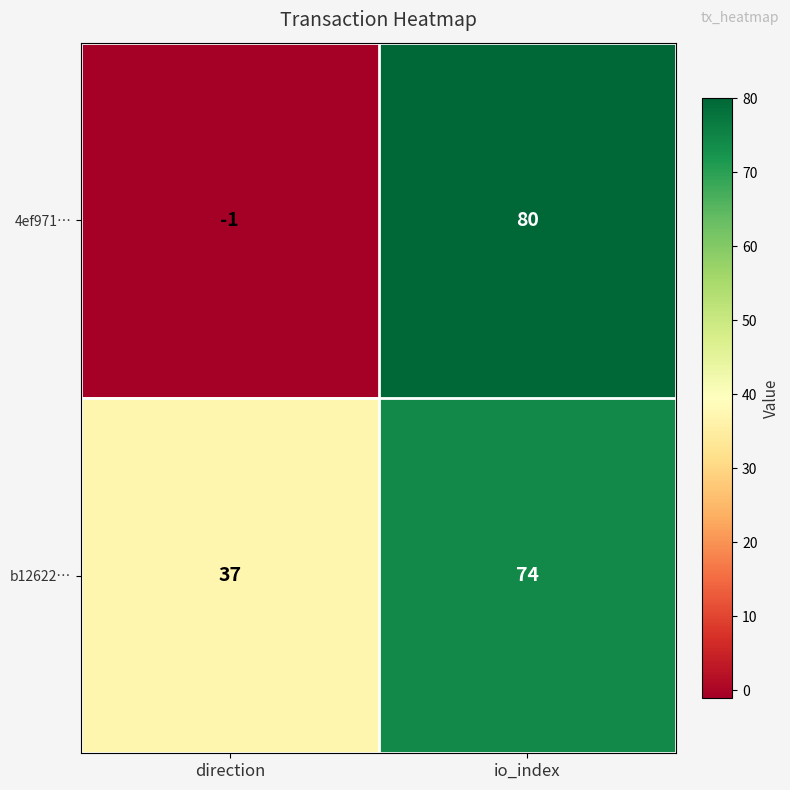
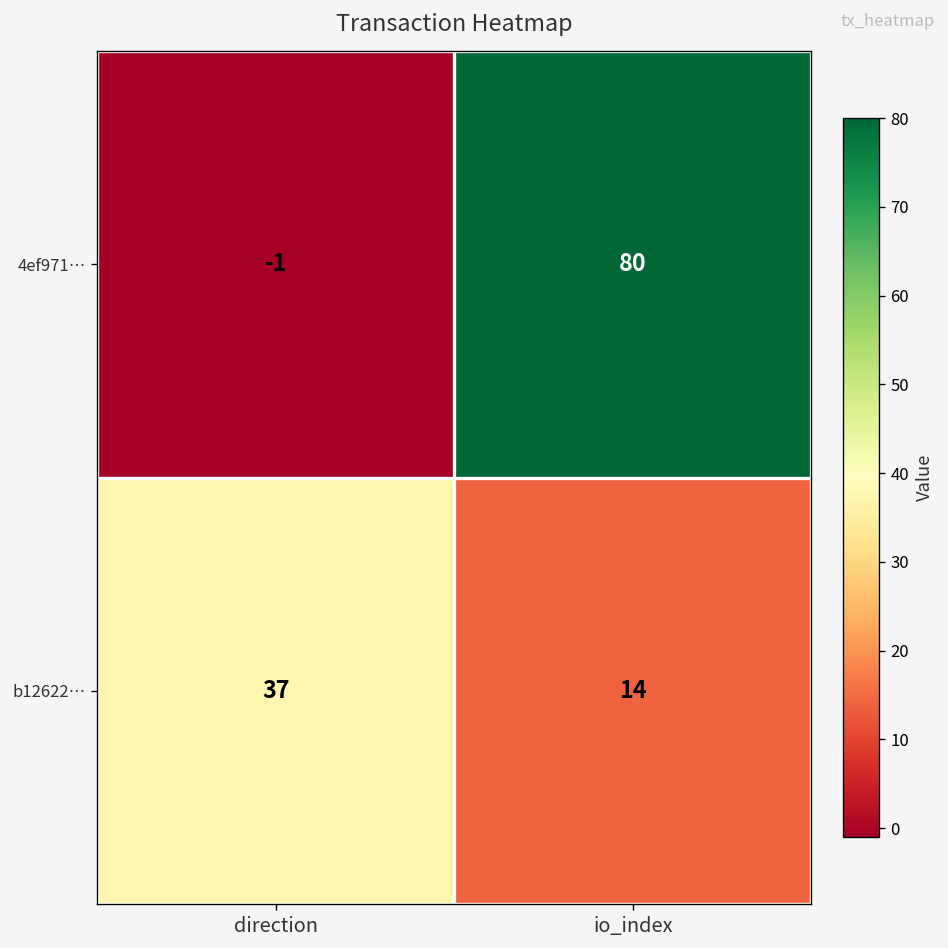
  {
    "4ef971…": {
      "direction": -1,
      "io_index": 80
    },
    "b12622…": {
      "direction": 37,
-     "io_index": 74
+     "io_index": 14
    }
  }
